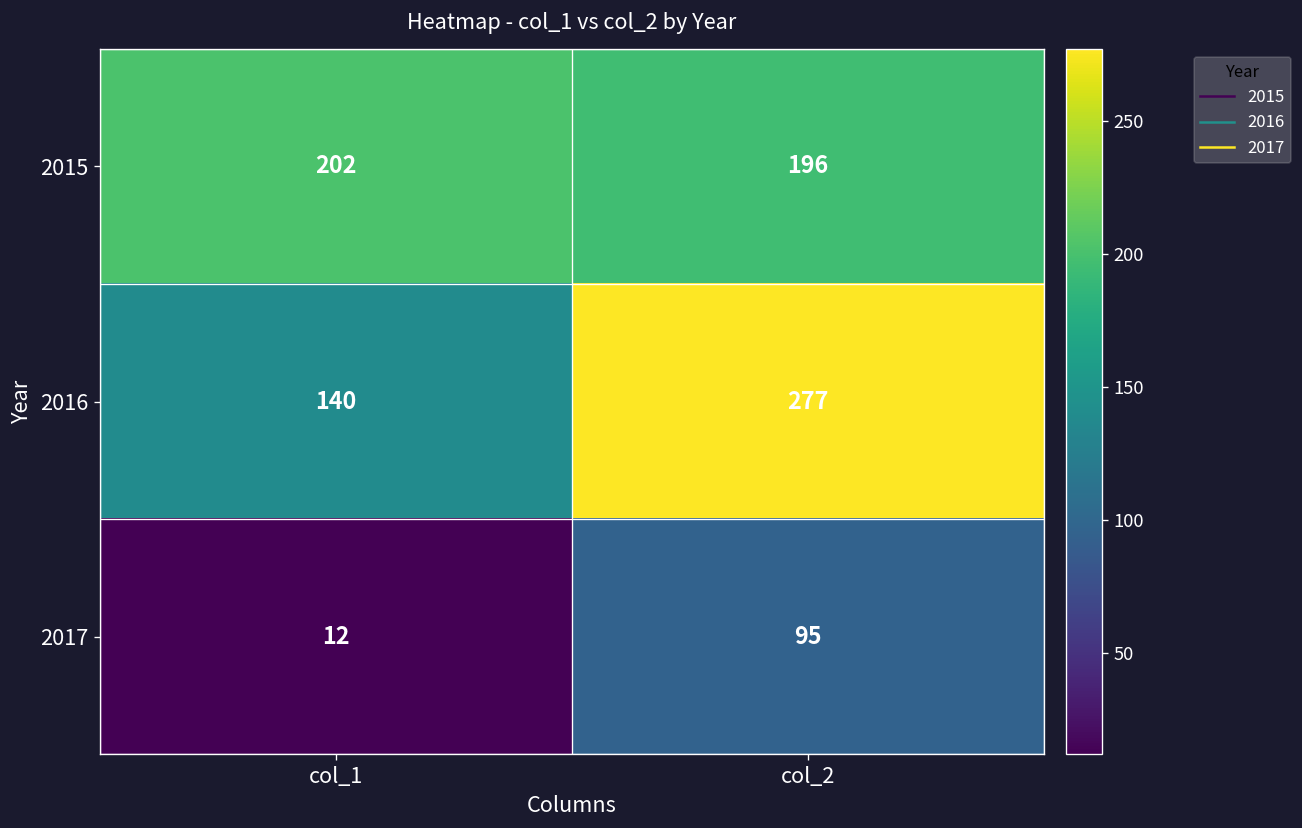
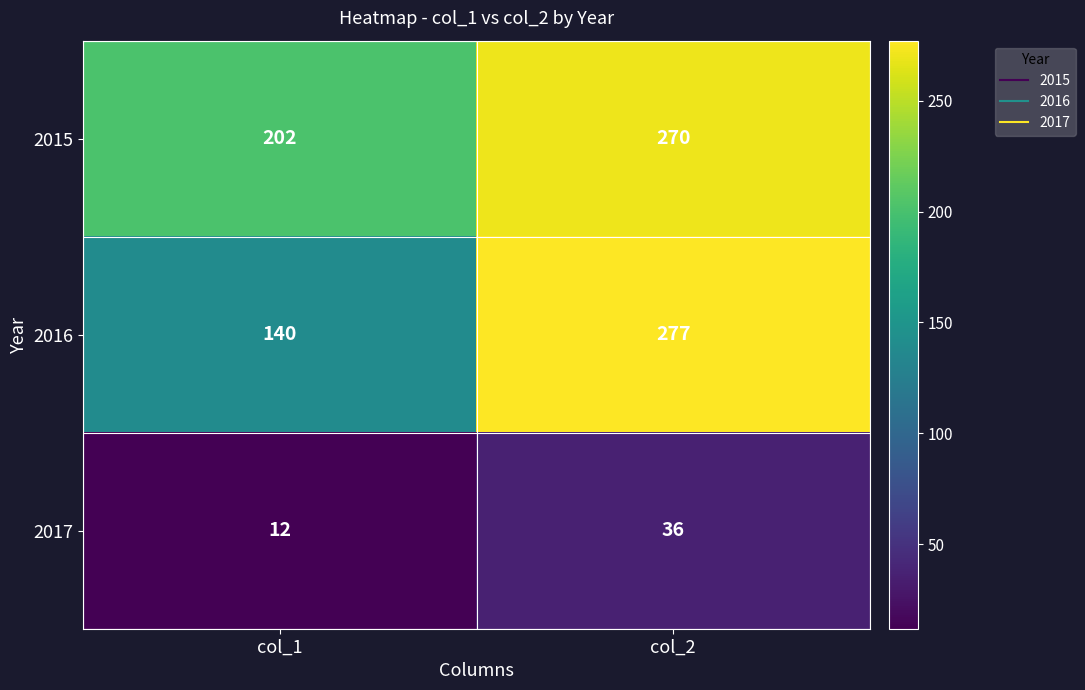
  {
    "2015": {
      "col_1": 202,
-     "col_2": 196
+     "col_2": 270
    },
    "2016": {
      "col_1": 140,
      "col_2": 277
    },
    "2017": {
      "col_1": 12,
-     "col_2": 95
+     "col_2": 36
    }
  }
